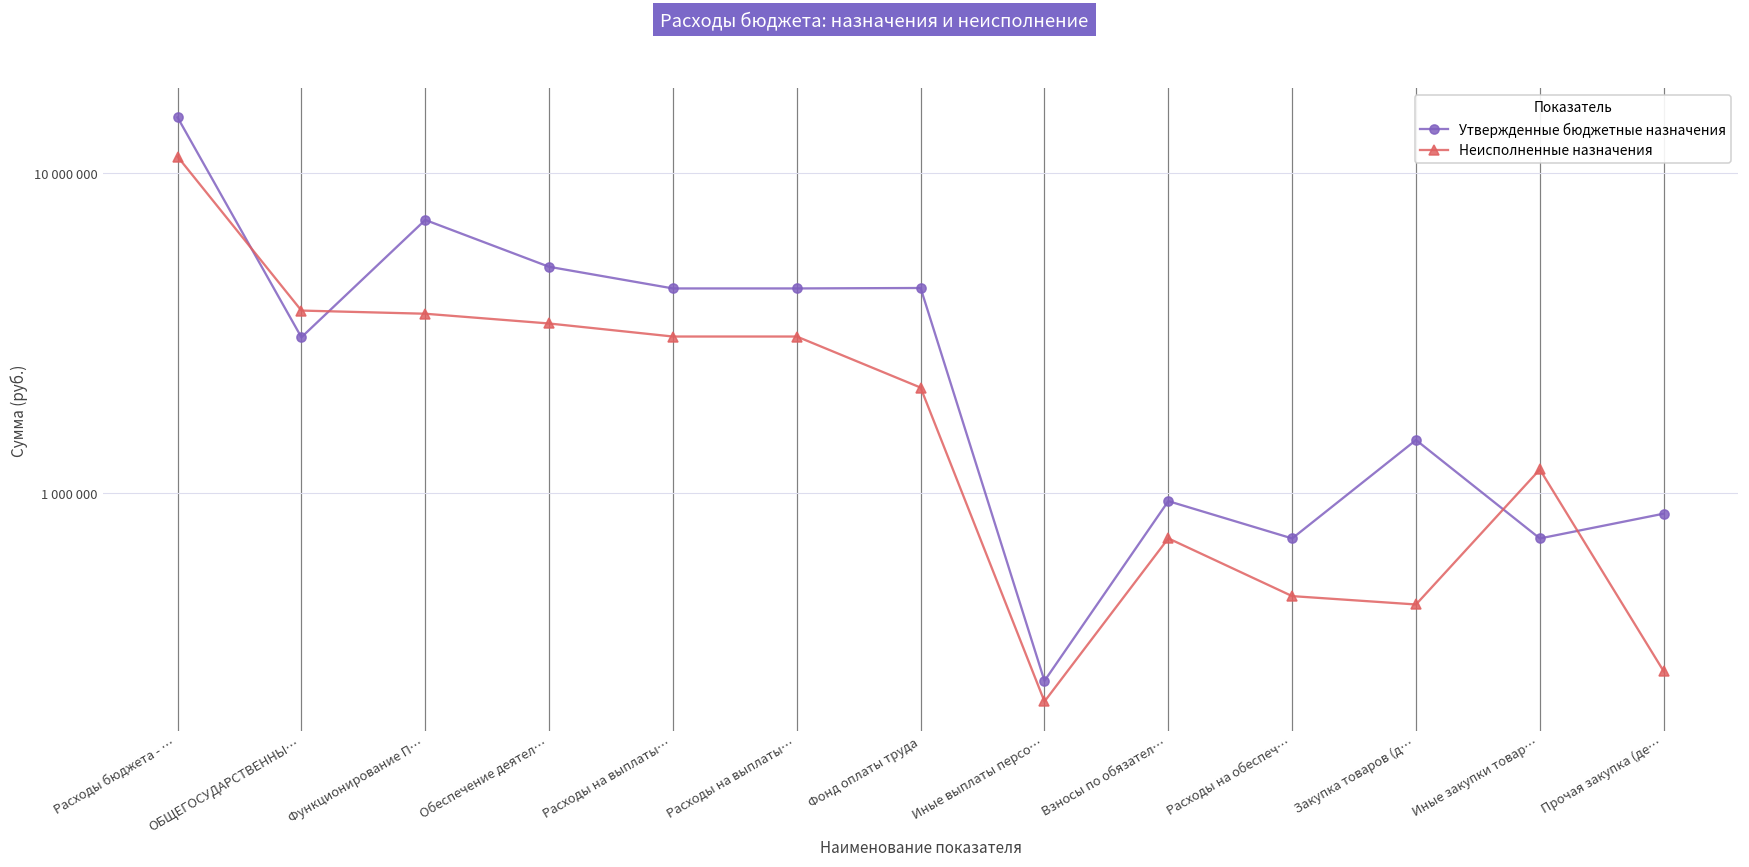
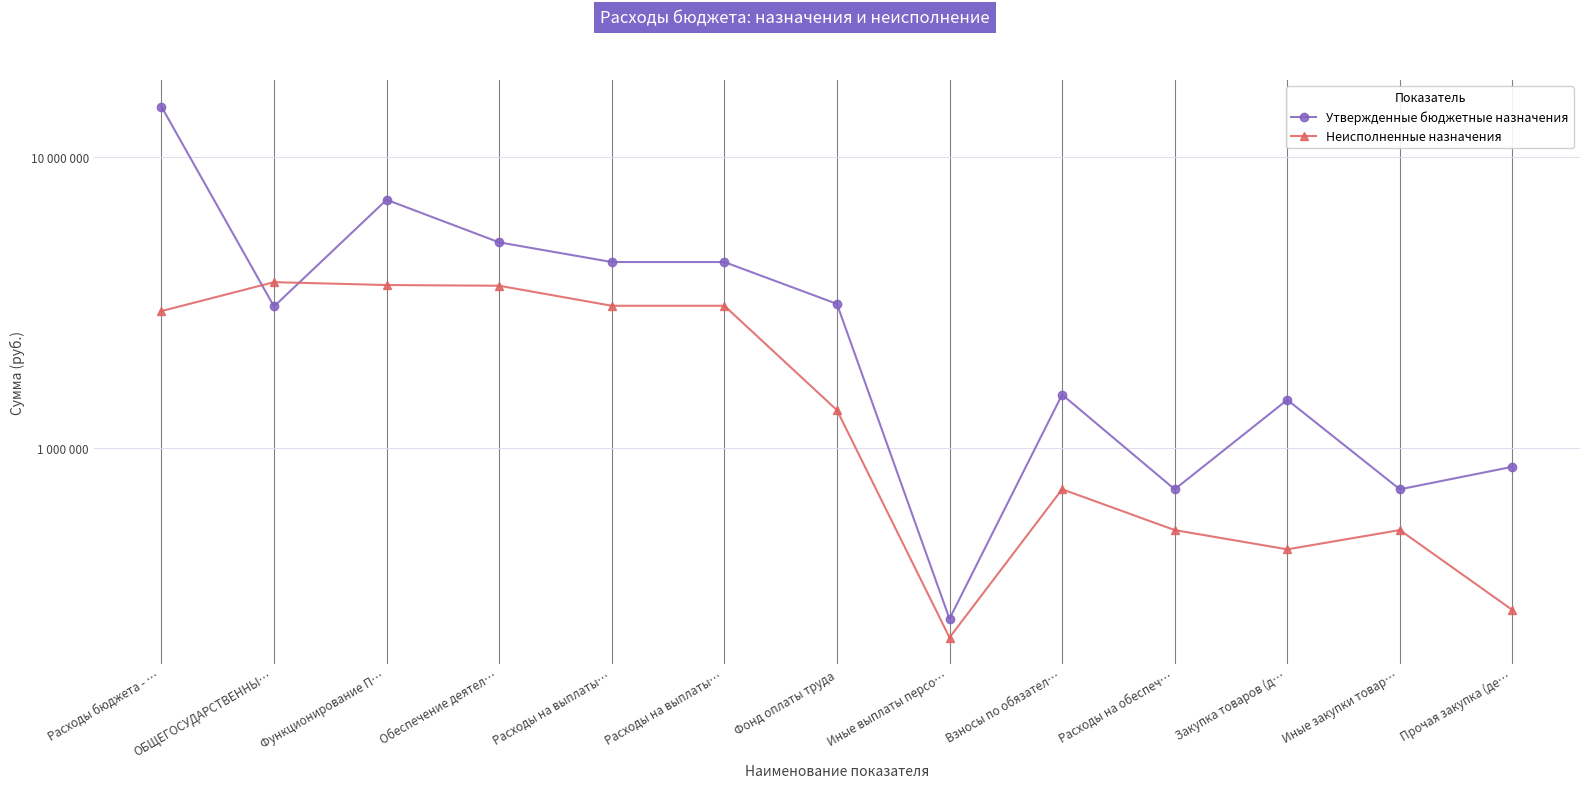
  {
    "Утвержденные бюджетные назначения": {
      "Расходы бюджета - …": 15000000,
      "ОБЩЕГОСУДАРСТВЕННЫ…": 3100000,
      "Функционирование П…": 7100000,
      "Обеспечение деятел…": 5100000,
-     "Фонд оплаты труда": 4400000,
+     "Фонд оплаты труда": 3100000,
      "Иные выплаты персо…": 260000,
-     "Взносы по обязател…": 950000,
+     "Взносы по обязател…": 1500000,
      "Расходы на обеспеч…": 720000,
      "Закупка товаров (д…": 1500000,
      "Иные закупки товар…": 720000,
      "Прочая закупка (де…": 860000
    },
    "Неисполненные назначения": {
-     "Расходы бюджета - …": 11200000,
+     "Расходы бюджета - …": 3000000,
      "ОБЩЕГОСУДАРСТВЕННЫ…": 3700000,
      "Функционирование П…": 3600000,
-     "Обеспечение деятел…": 3400000,
-     "Фонд оплаты труда": 2100000,
+     "Обеспечение деятел…": 3600000,
+     "Фонд оплаты труда": 1400000,
      "Иные выплаты персо…": 220000,
      "Взносы по обязател…": 720000,
-     "Расходы на обеспеч…": 480000,
+     "Расходы на обеспеч…": 520000,
      "Закупка товаров (д…": 450000,
-     "Иные закупки товар…": 1190000,
+     "Иные закупки товар…": 520000,
      "Прочая закупка (де…": 280000
    }
  }
